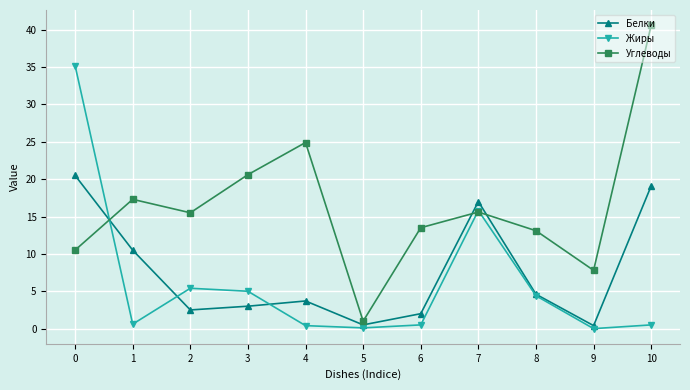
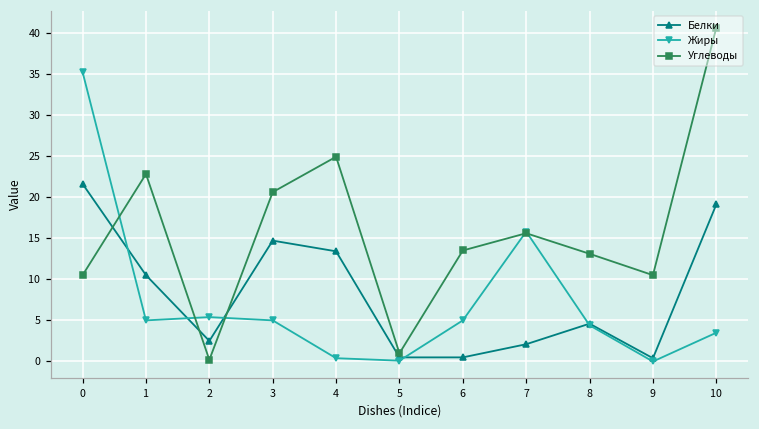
  {
    "Белки": {
-     "0": 21,
+     "0": 22,
      "1": 11,
      "2": 3,
-     "3": 3,
-     "4": 4,
+     "3": 15,
+     "4": 13,
      "5": 1,
-     "6": 2,
-     "7": 17,
+     "6": 1,
+     "7": 2,
      "9": 0,
      "10": 19
    },
    "Жиры": {
      "0": 35,
-     "1": 1,
+     "1": 5,
      "2": 5,
      "3": 5,
      "4": 0,
      "5": 0,
-     "6": 1,
+     "6": 5,
      "9": 0,
-     "10": 1
+     "10": 4
    },
    "Углеводы": {
      "0": 11,
-     "1": 17,
-     "2": 16,
+     "1": 23,
+     "2": 0,
      "3": 21,
      "4": 25,
      "5": 1,
      "6": 14,
      "8": 13,
-     "9": 8
+     "9": 11
    }
  }
